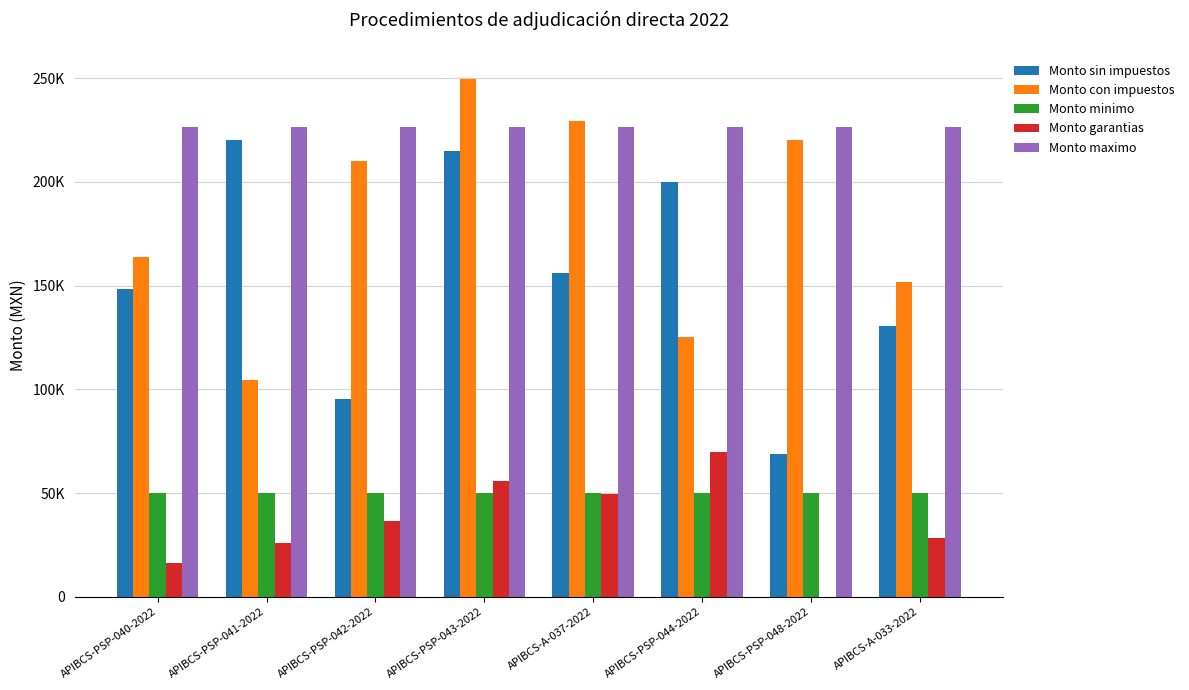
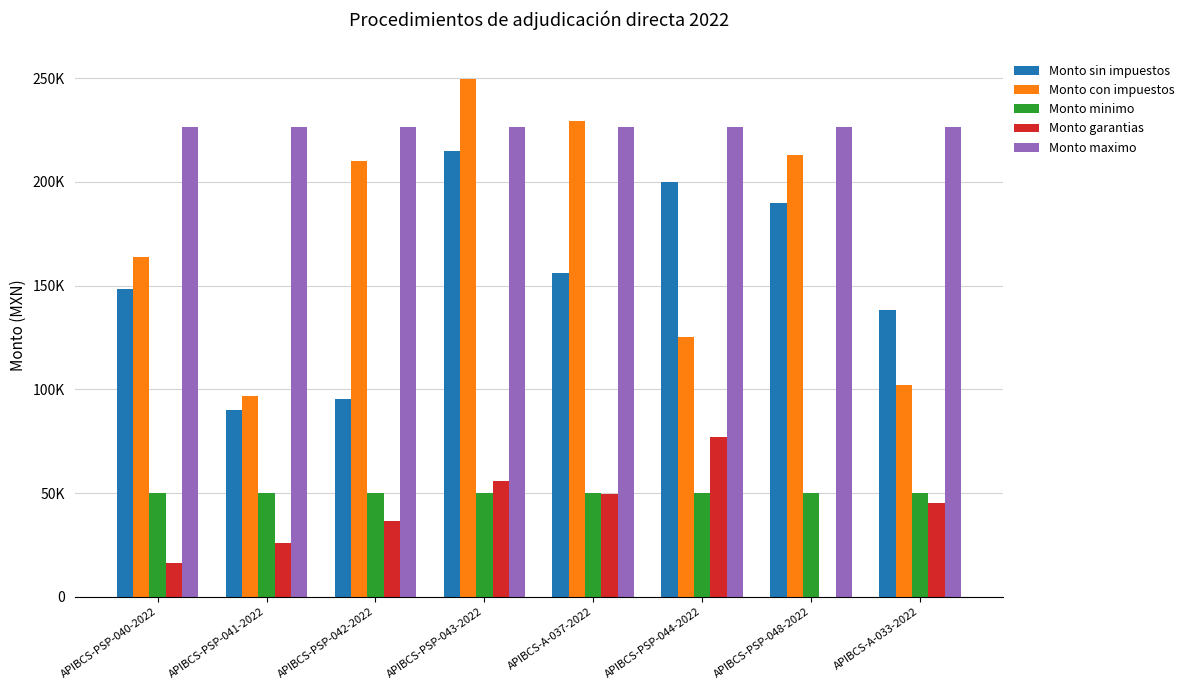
  {
    "Monto sin impuestos": {
      "APIBCS-PSP-040-2022": 148000,
-     "APIBCS-PSP-041-2022": 220000,
+     "APIBCS-PSP-041-2022": 90000,
      "APIBCS-PSP-042-2022": 95000,
      "APIBCS-PSP-043-2022": 215000,
      "APIBCS-A-037-2022": 156000,
      "APIBCS-PSP-044-2022": 200000,
-     "APIBCS-PSP-048-2022": 69000,
-     "APIBCS-A-033-2022": 131000
+     "APIBCS-PSP-048-2022": 190000,
+     "APIBCS-A-033-2022": 138000
    },
    "Monto con impuestos": {
      "APIBCS-PSP-040-2022": 164000,
-     "APIBCS-PSP-041-2022": 104000,
+     "APIBCS-PSP-041-2022": 97000,
      "APIBCS-PSP-042-2022": 210000,
      "APIBCS-PSP-043-2022": 249000,
      "APIBCS-A-037-2022": 229000,
      "APIBCS-PSP-044-2022": 125000,
-     "APIBCS-PSP-048-2022": 220000,
-     "APIBCS-A-033-2022": 152000
+     "APIBCS-PSP-048-2022": 213000,
+     "APIBCS-A-033-2022": 102000
    },
    "Monto minimo": {
      "APIBCS-PSP-040-2022": 50000,
      "APIBCS-PSP-041-2022": 50000,
      "APIBCS-PSP-042-2022": 50000,
      "APIBCS-PSP-043-2022": 50000,
      "APIBCS-A-037-2022": 50000,
      "APIBCS-PSP-044-2022": 50000,
      "APIBCS-PSP-048-2022": 50000,
      "APIBCS-A-033-2022": 50000
    },
    "Monto garantias": {
      "APIBCS-PSP-040-2022": 16000,
      "APIBCS-PSP-041-2022": 26000,
      "APIBCS-PSP-042-2022": 37000,
      "APIBCS-PSP-043-2022": 56000,
      "APIBCS-A-037-2022": 50000,
-     "APIBCS-PSP-044-2022": 70000,
+     "APIBCS-PSP-044-2022": 77000,
      "APIBCS-PSP-048-2022": 0,
-     "APIBCS-A-033-2022": 29000
+     "APIBCS-A-033-2022": 45000
    },
    "Monto maximo": {
      "APIBCS-PSP-040-2022": 226000,
      "APIBCS-PSP-041-2022": 226000,
      "APIBCS-PSP-042-2022": 226000,
      "APIBCS-PSP-043-2022": 226000,
      "APIBCS-A-037-2022": 226000,
      "APIBCS-PSP-044-2022": 226000,
      "APIBCS-PSP-048-2022": 226000,
      "APIBCS-A-033-2022": 226000
    }
  }
